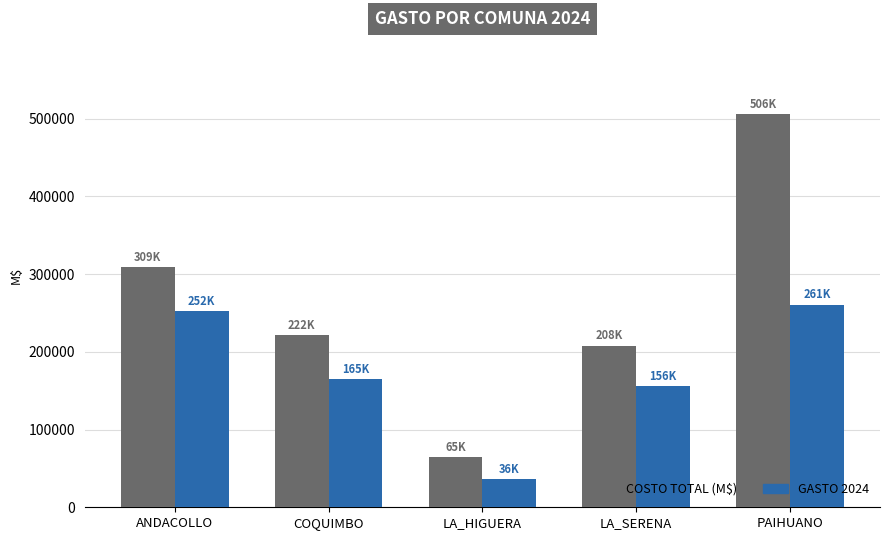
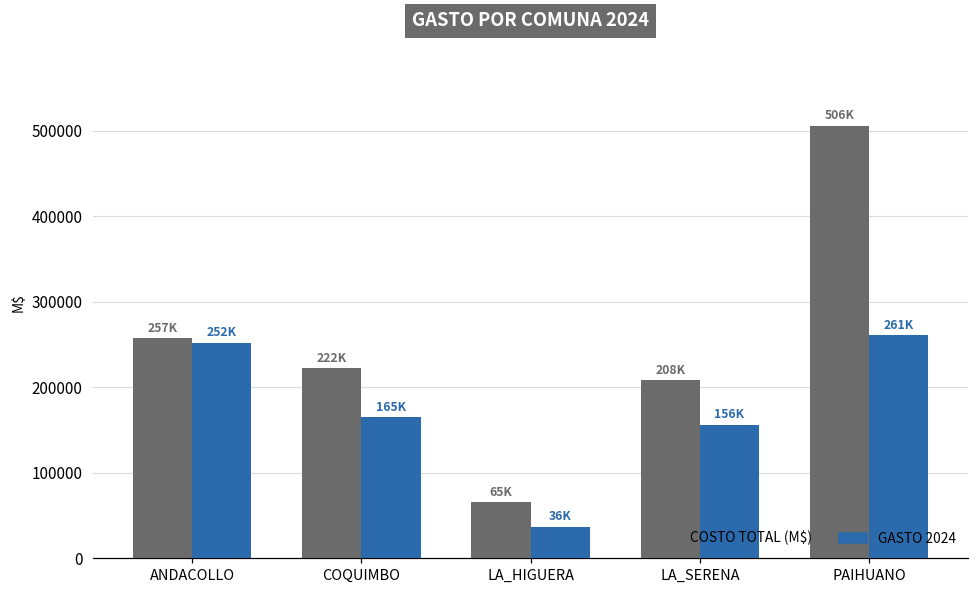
  {
    "COSTO TOTAL (M$)": {
-     "ANDACOLLO": "309K",
+     "ANDACOLLO": "257K",
      "COQUIMBO": "222K",
      "LA_HIGUERA": "65K",
      "LA_SERENA": "208K",
      "PAIHUANO": "506K"
    },
    "GASTO 2024": {
      "ANDACOLLO": "252K",
      "COQUIMBO": "165K",
      "LA_HIGUERA": "36K",
      "LA_SERENA": "156K",
      "PAIHUANO": "261K"
    }
  }
